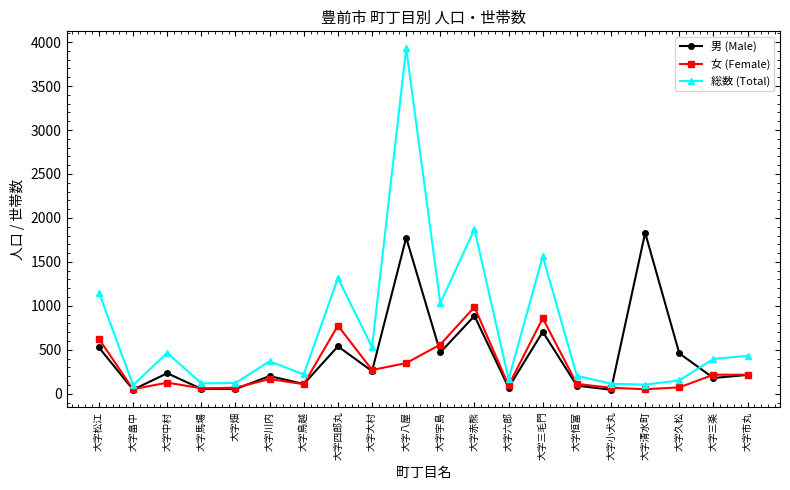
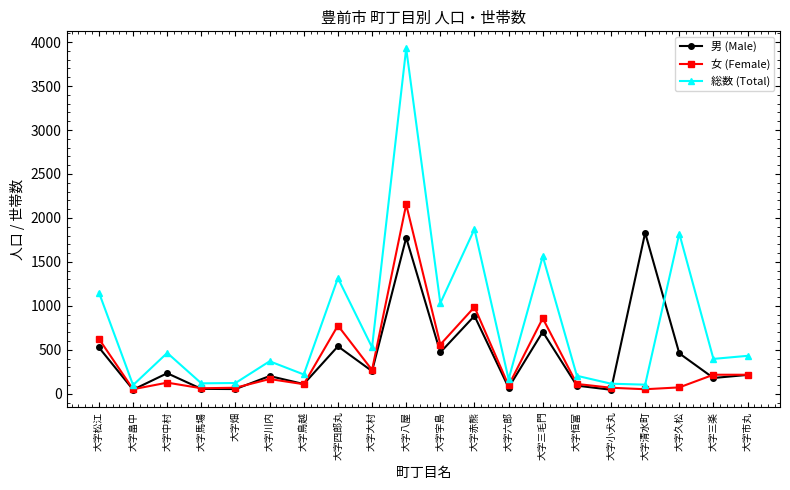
  {
    "男 (Male)": {
      "大字松江": 500,
      "大字中村": 200,
      "大字川内": 200,
      "大字四郎丸": 500,
      "大字八屋": 1800,
      "大字宇島": 500,
      "大字赤熊": 900,
      "大字三毛門": 700,
      "大字清水町": 1800,
      "大字久松": 500,
      "大字三楽": 200
    },
    "女 (Female)": {
      "大字松江": 600,
      "大字中村": 100,
      "大字川内": 200,
      "大字四郎丸": 800,
-     "大字八屋": 300,
+     "大字八屋": 2200,
      "大字宇島": 600,
      "大字赤熊": 1000,
      "大字三毛門": 900,
      "大字清水町": 100,
      "大字久松": 100,
      "大字三楽": 200
    },
    "総数 (Total)": {
      "大字松江": 1200,
      "大字畠中": 100,
      "大字中村": 500,
      "大字馬場": 100,
      "大字畑": 100,
      "大字川内": 400,
      "大字鳥越": 200,
      "大字四郎丸": 1300,
      "大字大村": 500,
      "大字八屋": 3900,
      "大字宇島": 1000,
      "大字赤熊": 1900,
      "大字六郎": 200,
      "大字三毛門": 1600,
      "大字恒富": 200,
      "大字小犬丸": 100,
      "大字清水町": 100,
-     "大字久松": 200,
+     "大字久松": 1800,
      "大字三楽": 400,
      "大字市丸": 400
    }
  }
